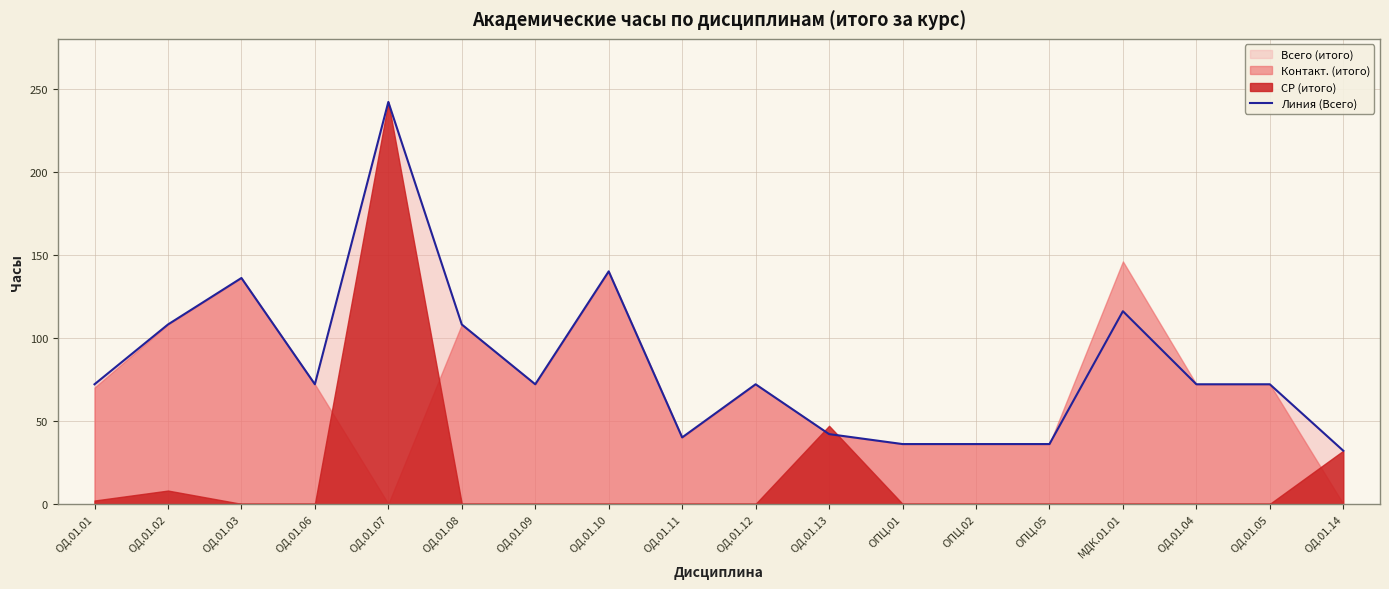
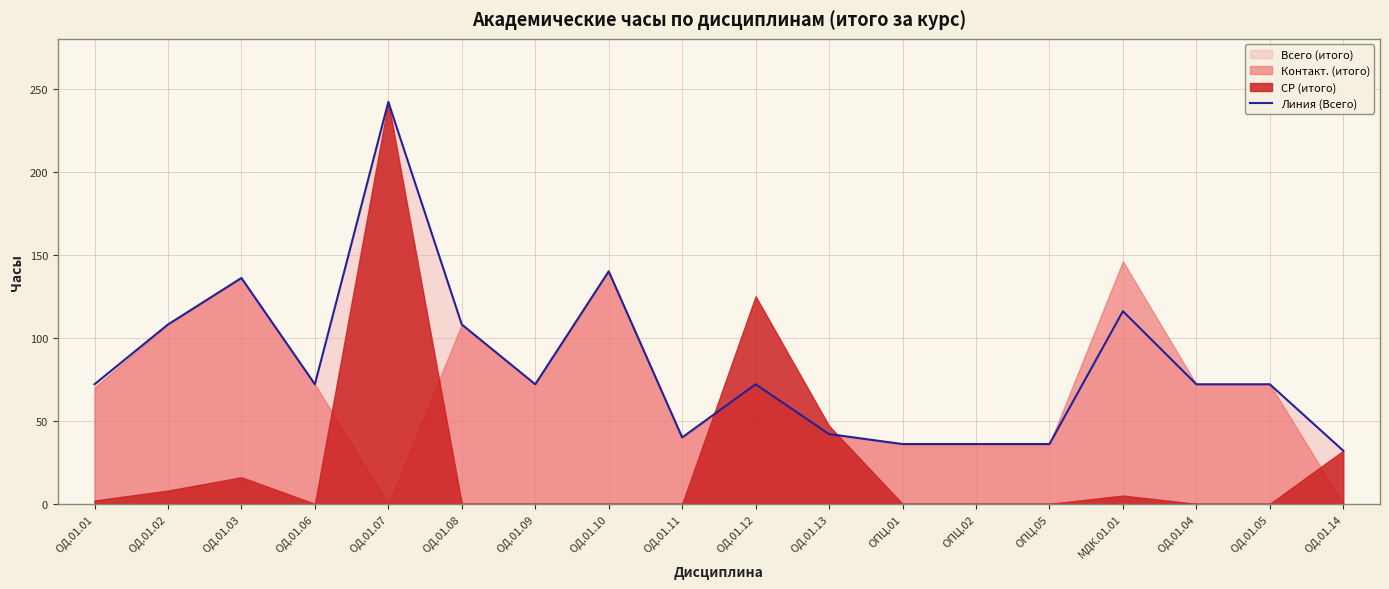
  {
    "Всего (итого)": {
      "ОД.01.01": 72,
      "МДК.01.01": 116
    },
    "Контакт. (итого)": {
      "ОД.01.01": 70,
      "ОД.01.07": 0,
      "МДК.01.01": 146,
      "ОД.01.14": 0
    },
    "СР (итого)": {
      "ОД.01.01": 2,
      "ОД.01.02": 8,
-     "ОД.01.03": 0,
+     "ОД.01.03": 16,
      "ОД.01.06": 0,
      "ОД.01.08": 0,
      "ОД.01.09": 0,
      "ОД.01.10": 0,
      "ОД.01.11": 0,
-     "ОД.01.12": 0,
+     "ОД.01.12": 125,
      "ОД.01.13": 47,
      "ОПЦ.01": 0,
      "ОПЦ.02": 0,
      "ОПЦ.05": 0,
-     "МДК.01.01": 0,
+     "МДК.01.01": 5,
      "ОД.01.04": 0,
      "ОД.01.05": 0
    }
  }
